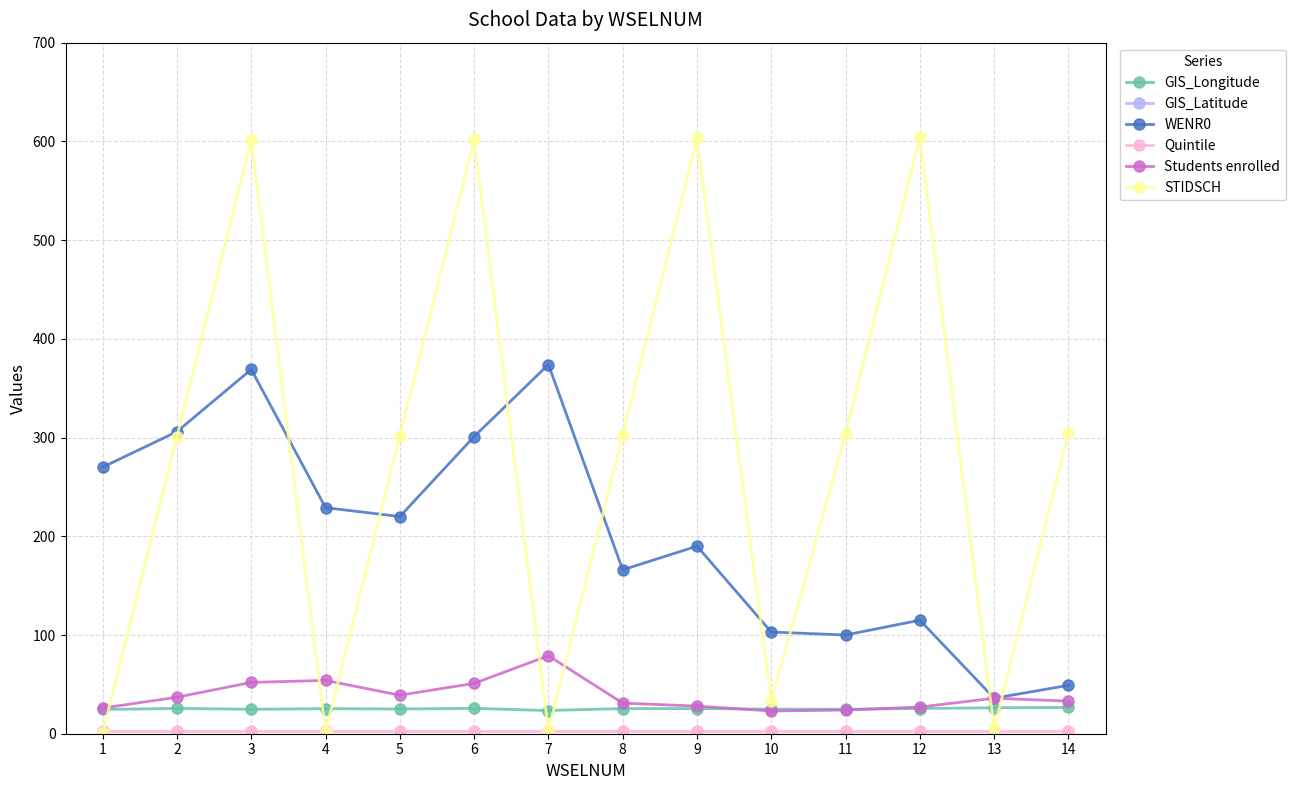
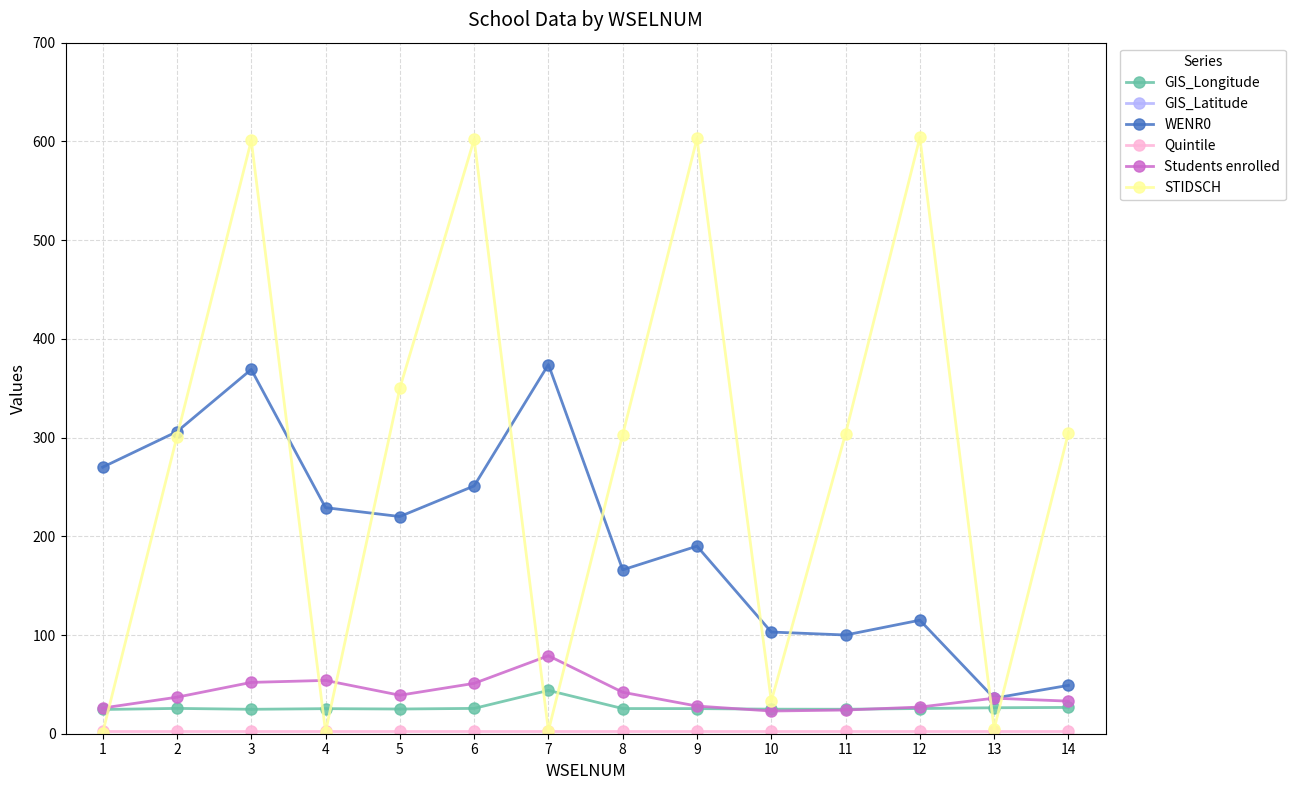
  {
    "GIS_Longitude": {
      "2": 30,
      "3": 20,
      "4": 30,
      "5": 30,
      "6": 30,
-     "7": 20,
+     "7": 40,
      "8": 30,
      "13": 30,
      "14": 30
    },
    "WENR0": {
      "1": 270,
      "2": 310,
      "3": 370,
      "4": 230,
      "5": 220,
-     "6": 300,
+     "6": 250,
      "7": 370,
      "8": 170,
      "9": 190,
      "10": 100,
      "11": 100,
      "12": 120,
      "14": 50
    },
    "Quintile": {
      "2": 0,
      "3": 0,
      "5": 0,
      "6": 0,
      "8": 0,
      "9": 0,
      "10": 0,
      "11": 0,
      "12": 0,
      "14": 0
    },
    "Students enrolled": {
      "2": 40,
      "3": 50,
      "4": 50,
      "5": 40,
      "6": 50,
      "7": 80,
-     "8": 30,
+     "8": 40,
      "14": 30
    },
    "STIDSCH": {
      "2": 300,
      "3": 600,
-     "5": 300,
+     "5": 350,
      "6": 600,
      "8": 300,
      "9": 600,
      "10": 30,
      "11": 300,
      "12": 600,
      "14": 310
    }
  }
